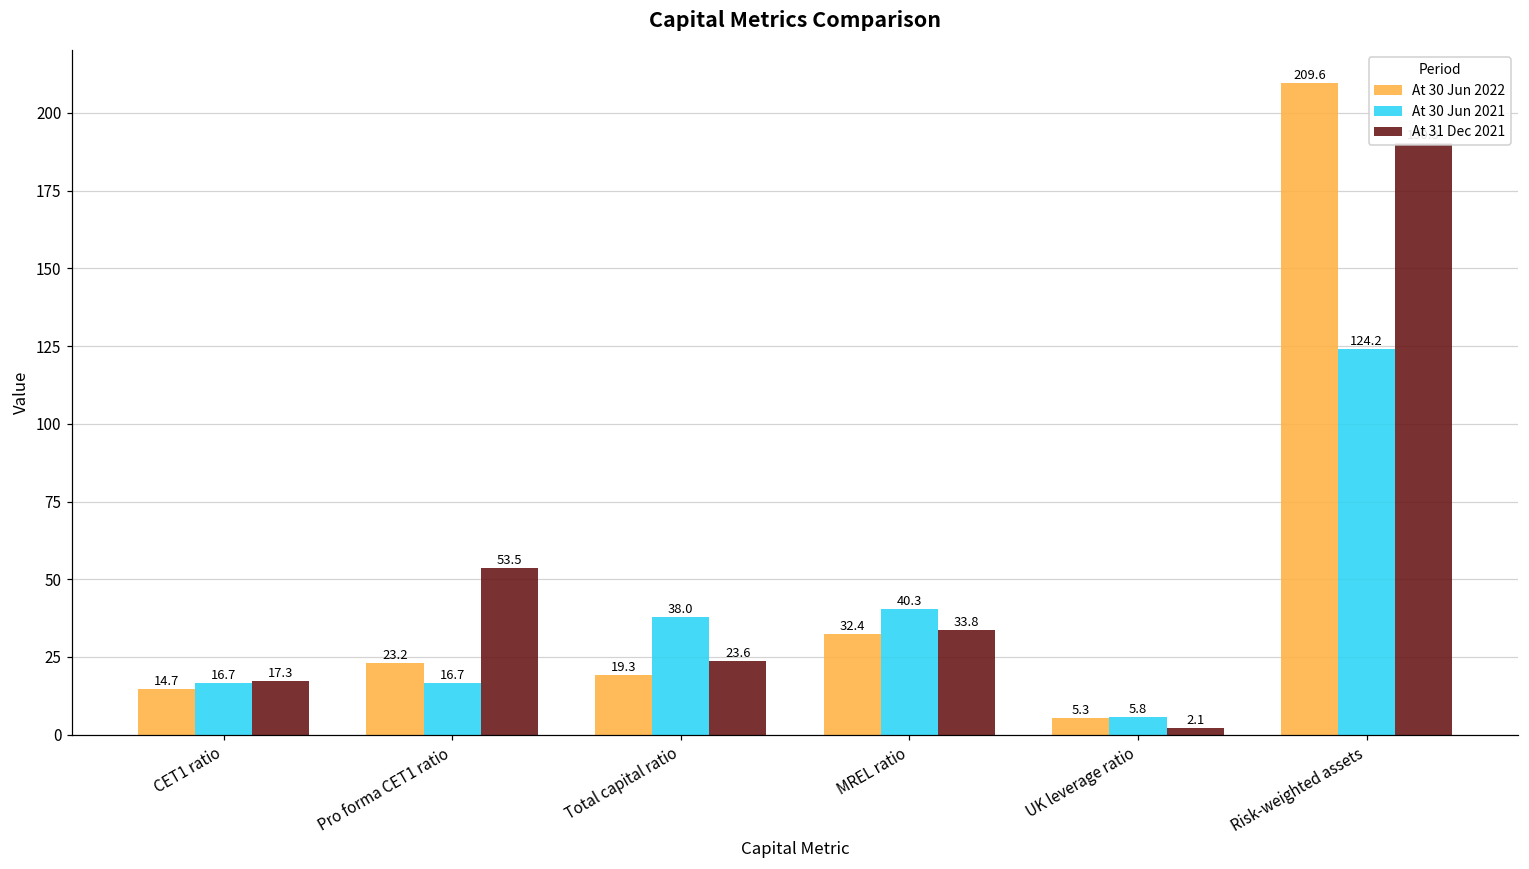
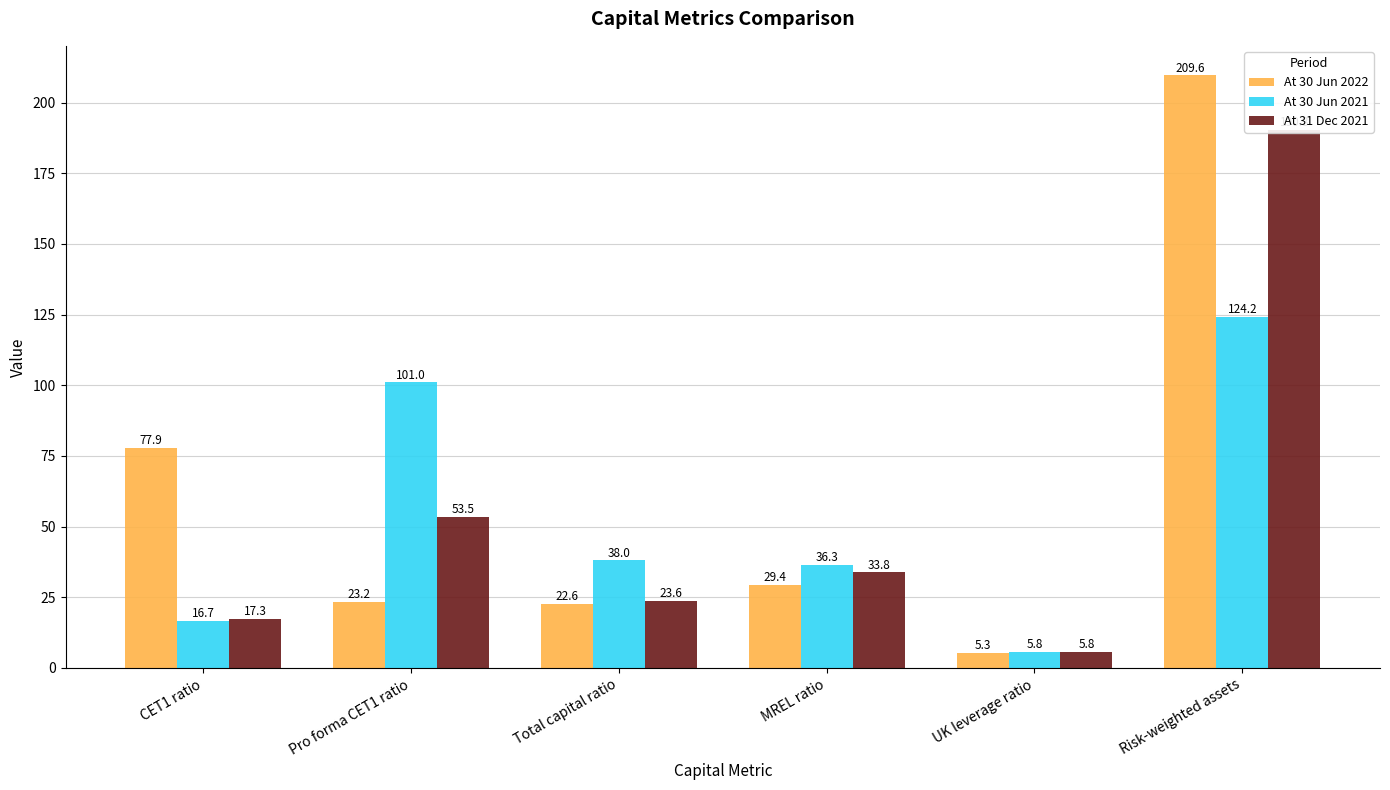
  {
    "At 30 Jun 2022": {
-     "CET1 ratio": 14.7,
+     "CET1 ratio": 77.9,
      "Pro forma CET1 ratio": 23.2,
-     "Total capital ratio": 19.3,
-     "MREL ratio": 32.4,
+     "Total capital ratio": 22.6,
+     "MREL ratio": 29.4,
      "UK leverage ratio": 5.3,
      "Risk-weighted assets": 209.6
    },
    "At 30 Jun 2021": {
      "CET1 ratio": 16.7,
-     "Pro forma CET1 ratio": 16.7,
+     "Pro forma CET1 ratio": 101.0,
      "Total capital ratio": 38.0,
-     "MREL ratio": 40.3,
+     "MREL ratio": 36.3,
      "UK leverage ratio": 5.8,
      "Risk-weighted assets": 124.2
    },
    "At 31 Dec 2021": {
      "CET1 ratio": 17.3,
      "Pro forma CET1 ratio": 53.5,
      "Total capital ratio": 23.6,
      "MREL ratio": 33.8,
-     "UK leverage ratio": 2.1
+     "UK leverage ratio": 5.8
    }
  }
